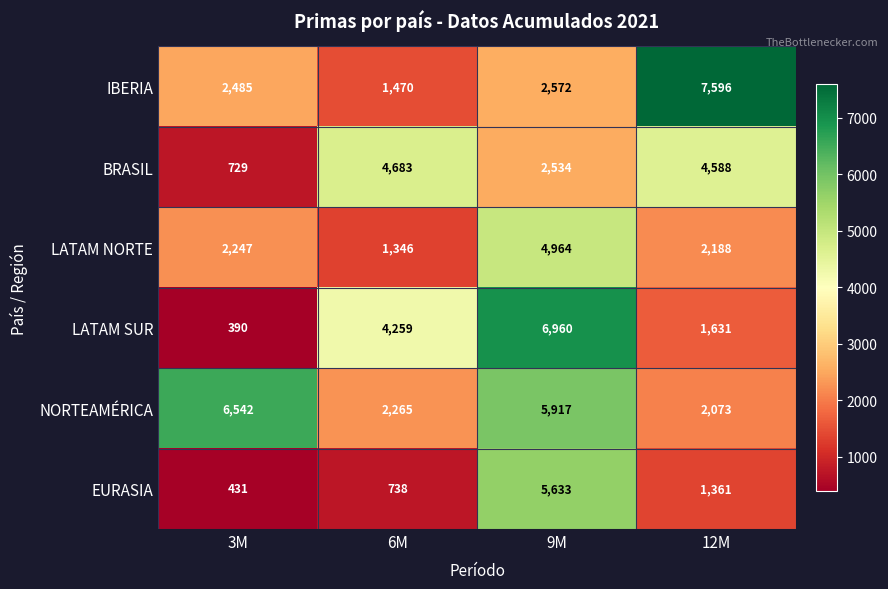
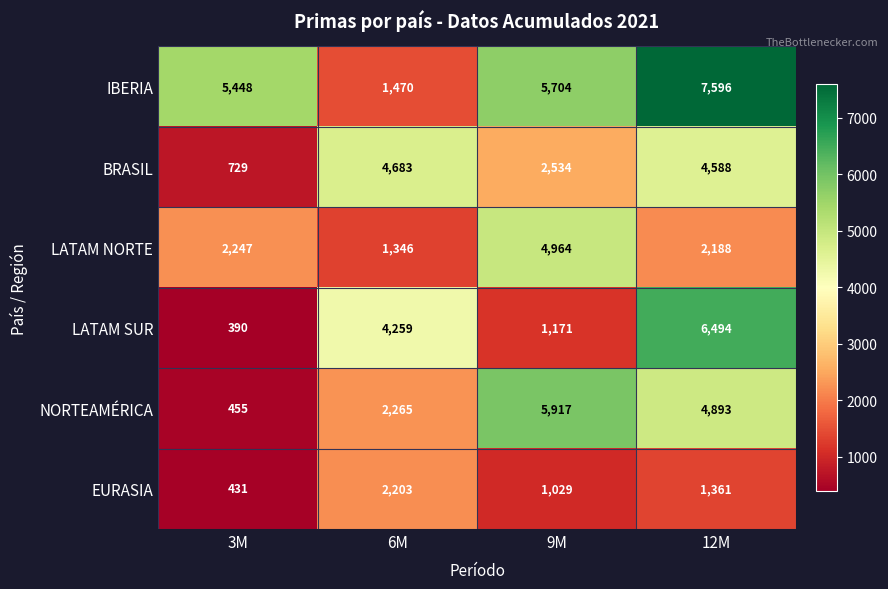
  {
    "IBERIA": {
-     "3M": "2,485",
+     "3M": "5,448",
      "6M": "1,470",
-     "9M": "2,572",
+     "9M": "5,704",
      "12M": "7,596"
    },
    "BRASIL": {
      "3M": "729",
      "6M": "4,683",
      "9M": "2,534",
      "12M": "4,588"
    },
    "LATAM NORTE": {
      "3M": "2,247",
      "6M": "1,346",
      "9M": "4,964",
      "12M": "2,188"
    },
    "LATAM SUR": {
      "3M": "390",
      "6M": "4,259",
-     "9M": "6,960",
-     "12M": "1,631"
+     "9M": "1,171",
+     "12M": "6,494"
    },
    "NORTEAMÉRICA": {
-     "3M": "6,542",
+     "3M": "455",
      "6M": "2,265",
      "9M": "5,917",
-     "12M": "2,073"
+     "12M": "4,893"
    },
    "EURASIA": {
      "3M": "431",
-     "6M": "738",
-     "9M": "5,633",
+     "6M": "2,203",
+     "9M": "1,029",
      "12M": "1,361"
    }
  }
